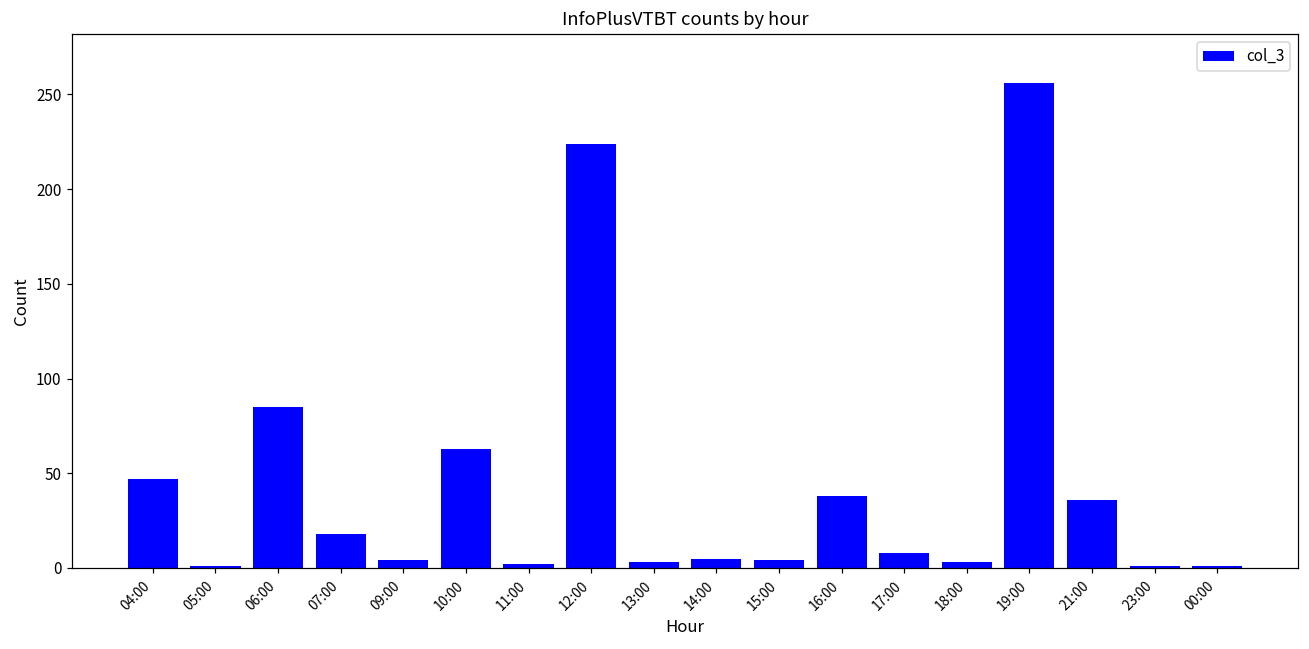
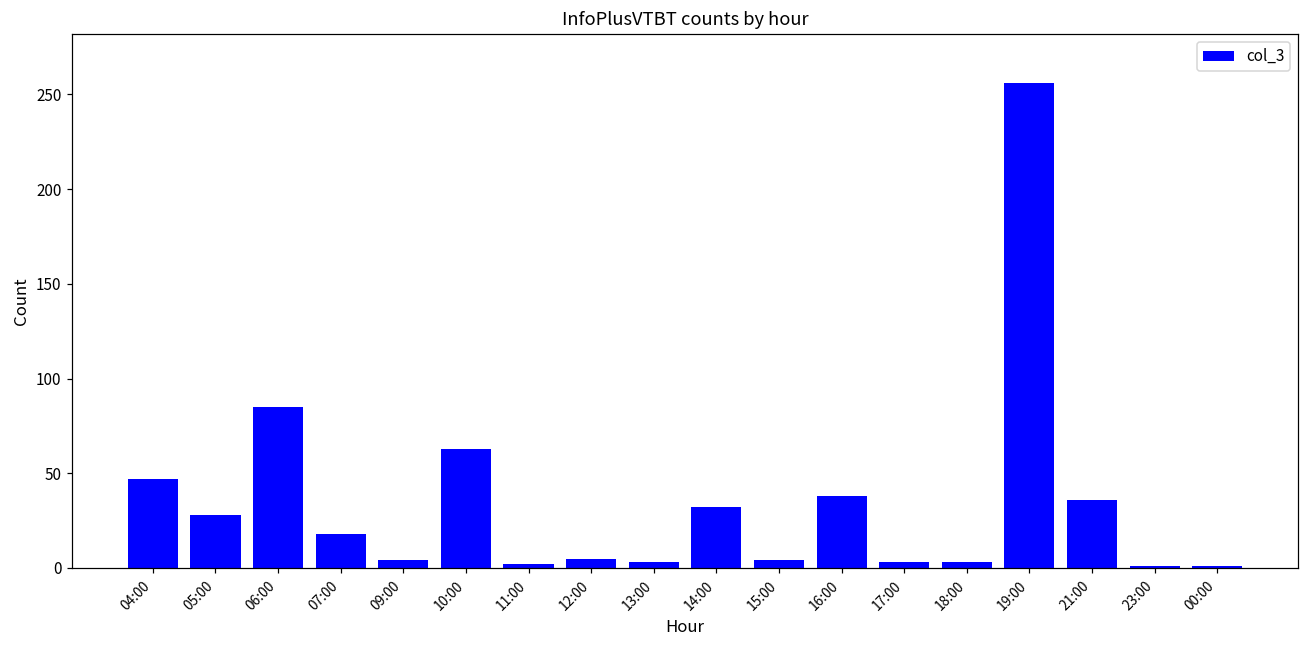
  {
    "04:00": 47,
-   "05:00": 1,
+   "05:00": 28,
    "06:00": 85,
    "07:00": 18,
    "09:00": 4,
    "10:00": 63,
    "11:00": 2,
-   "12:00": 224,
+   "12:00": 5,
    "13:00": 3,
-   "14:00": 5,
+   "14:00": 32,
    "15:00": 4,
    "16:00": 38,
-   "17:00": 8,
+   "17:00": 3,
    "18:00": 3,
    "19:00": 256,
    "21:00": 36
  }
